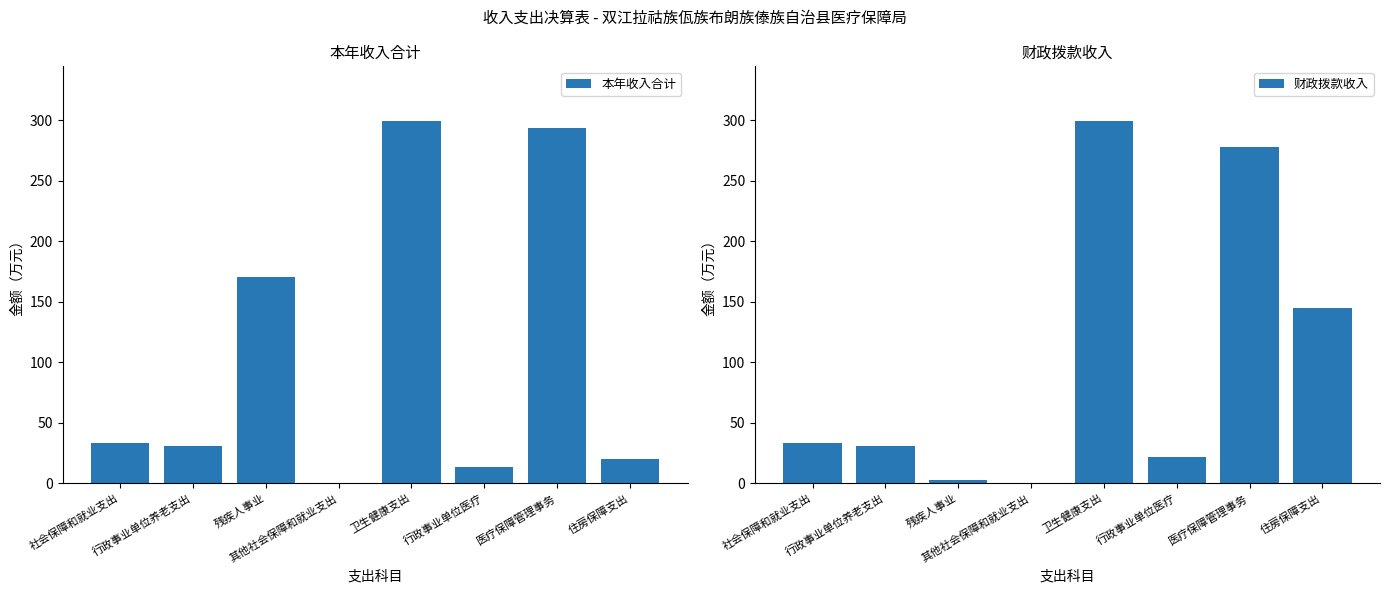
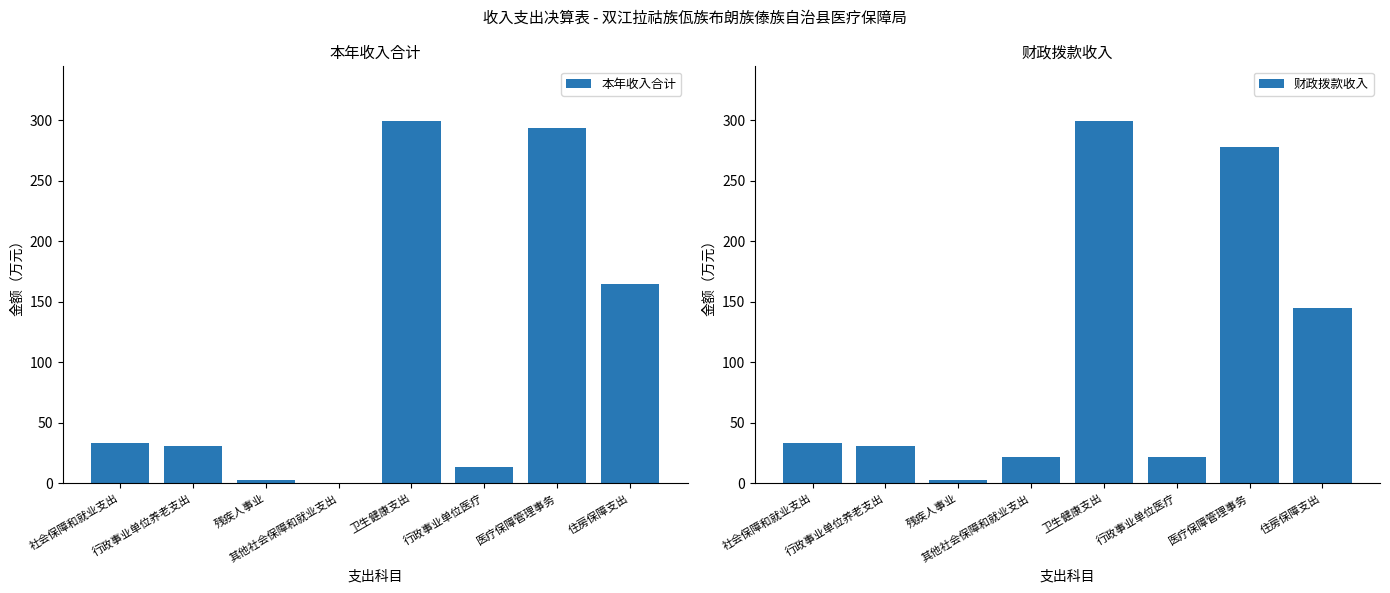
  {
    "本年收入合计": {
      "社会保障和就业支出": 33,
      "行政事业单位养老支出": 31,
-     "残疾人事业": 171,
+     "残疾人事业": 2,
      "卫生健康支出": 300,
      "行政事业单位医疗": 14,
      "医疗保障管理事务": 294,
-     "住房保障支出": 20
+     "住房保障支出": 165
    },
    "财政拨款收入": {
      "社会保障和就业支出": 33,
      "行政事业单位养老支出": 31,
      "残疾人事业": 2,
-     "其他社会保障和就业支出": 0,
+     "其他社会保障和就业支出": 22,
      "卫生健康支出": 300,
      "行政事业单位医疗": 22,
      "医疗保障管理事务": 278,
      "住房保障支出": 145
    }
  }
